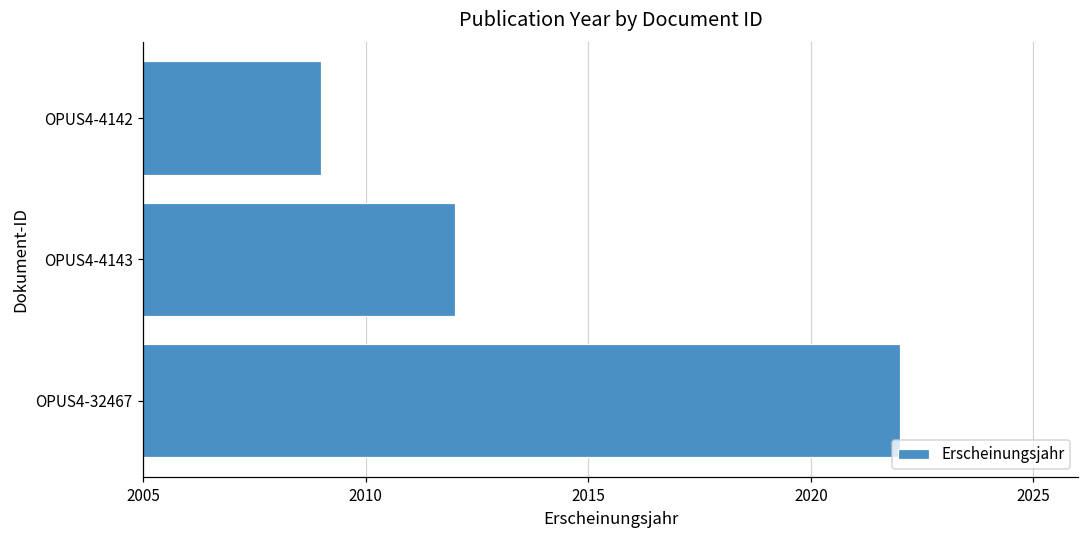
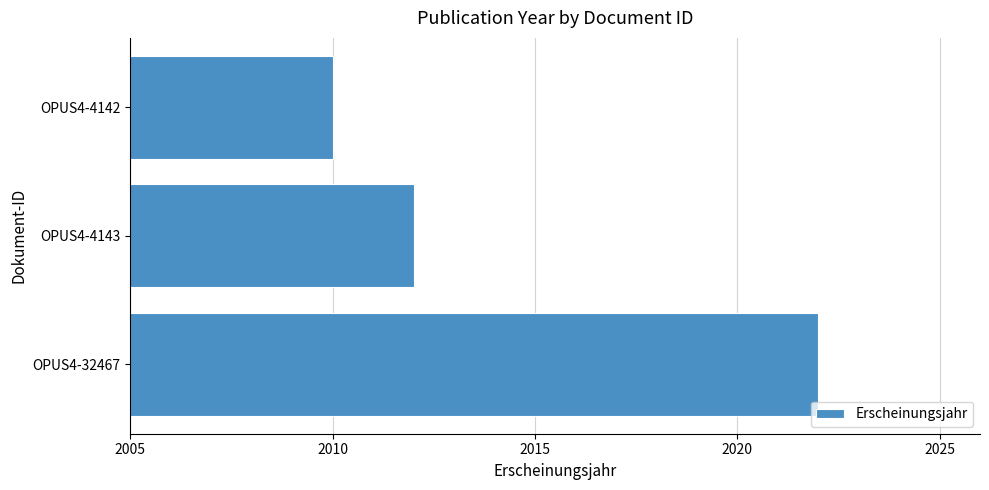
  {
-   "OPUS4-4142": 2009,
+   "OPUS4-4142": 2010,
    "OPUS4-4143": 2012,
    "OPUS4-32467": 2022
  }
